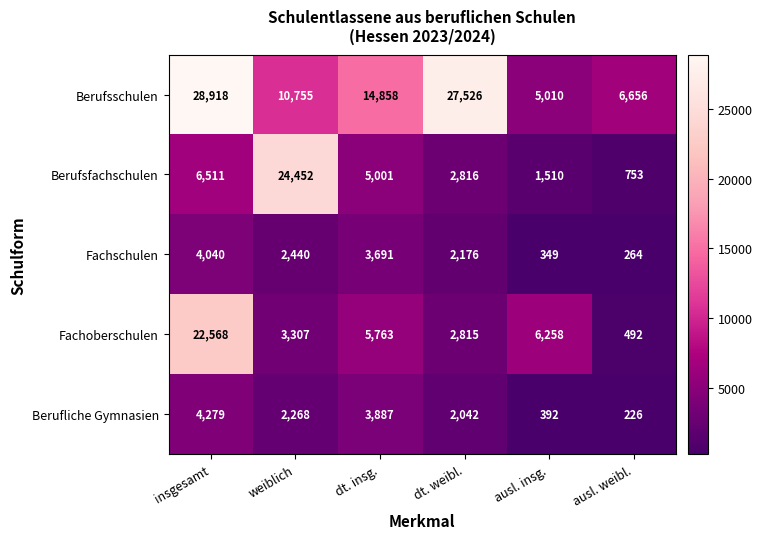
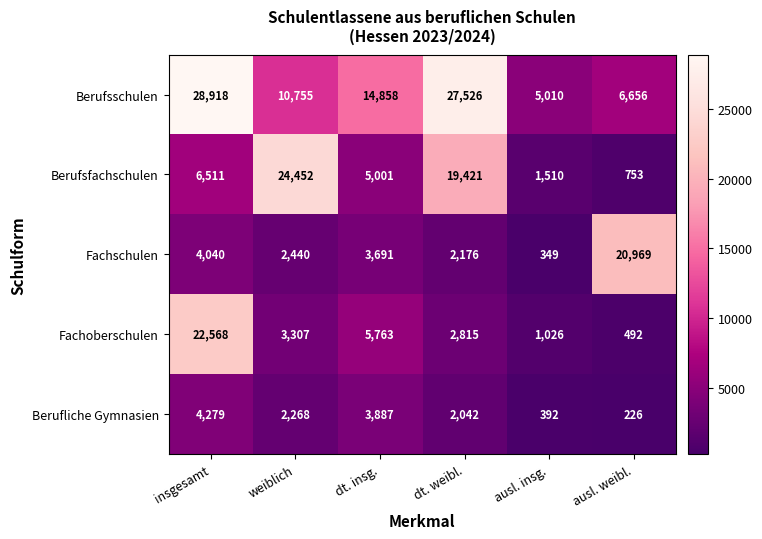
  {
    "Berufsschulen": {
      "insgesamt": "28,918",
      "weiblich": "10,755",
      "dt. insg.": "14,858",
      "dt. weibl.": "27,526",
      "ausl. insg.": "5,010",
      "ausl. weibl.": "6,656"
    },
    "Berufsfachschulen": {
      "insgesamt": "6,511",
      "weiblich": "24,452",
      "dt. insg.": "5,001",
-     "dt. weibl.": "2,816",
+     "dt. weibl.": "19,421",
      "ausl. insg.": "1,510",
      "ausl. weibl.": "753"
    },
    "Fachschulen": {
      "insgesamt": "4,040",
      "weiblich": "2,440",
      "dt. insg.": "3,691",
      "dt. weibl.": "2,176",
      "ausl. insg.": "349",
-     "ausl. weibl.": "264"
+     "ausl. weibl.": "20,969"
    },
    "Fachoberschulen": {
      "insgesamt": "22,568",
      "weiblich": "3,307",
      "dt. insg.": "5,763",
      "dt. weibl.": "2,815",
-     "ausl. insg.": "6,258",
+     "ausl. insg.": "1,026",
      "ausl. weibl.": "492"
    },
    "Berufliche Gymnasien": {
      "insgesamt": "4,279",
      "weiblich": "2,268",
      "dt. insg.": "3,887",
      "dt. weibl.": "2,042",
      "ausl. insg.": "392",
      "ausl. weibl.": "226"
    }
  }
